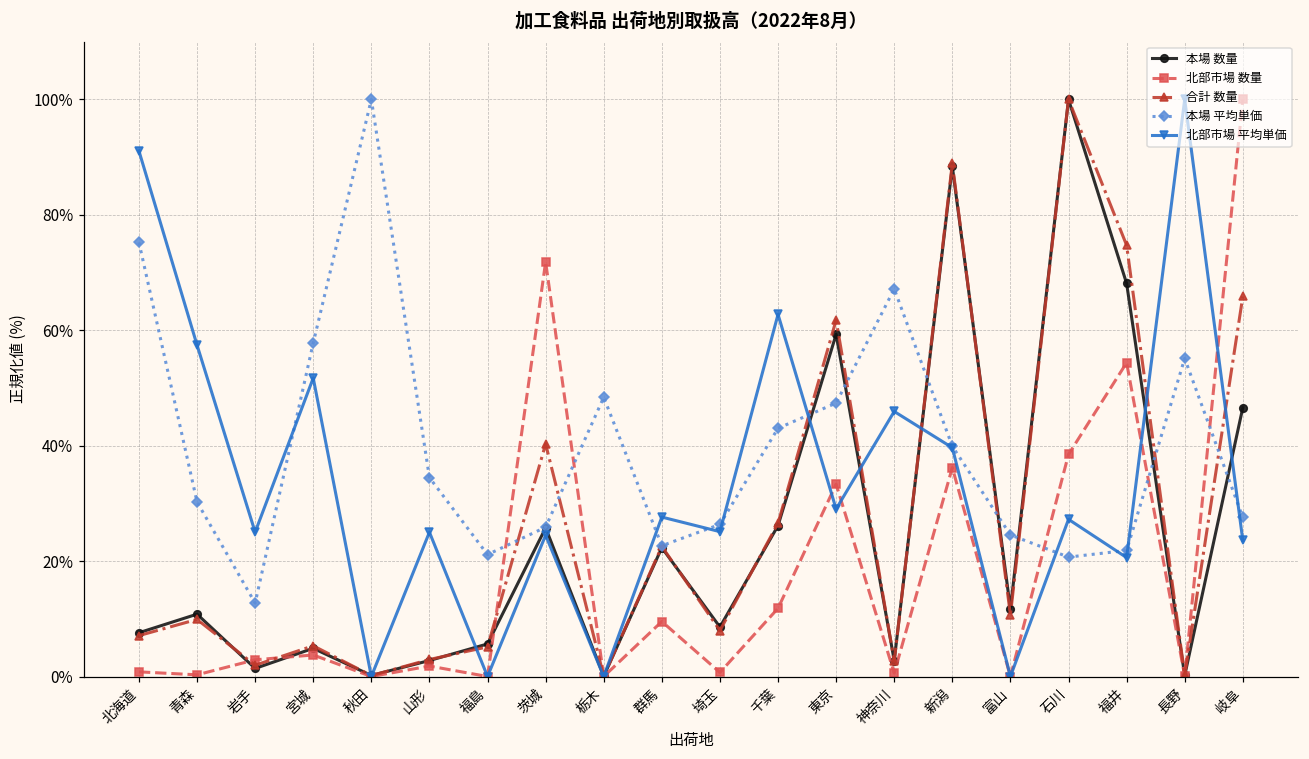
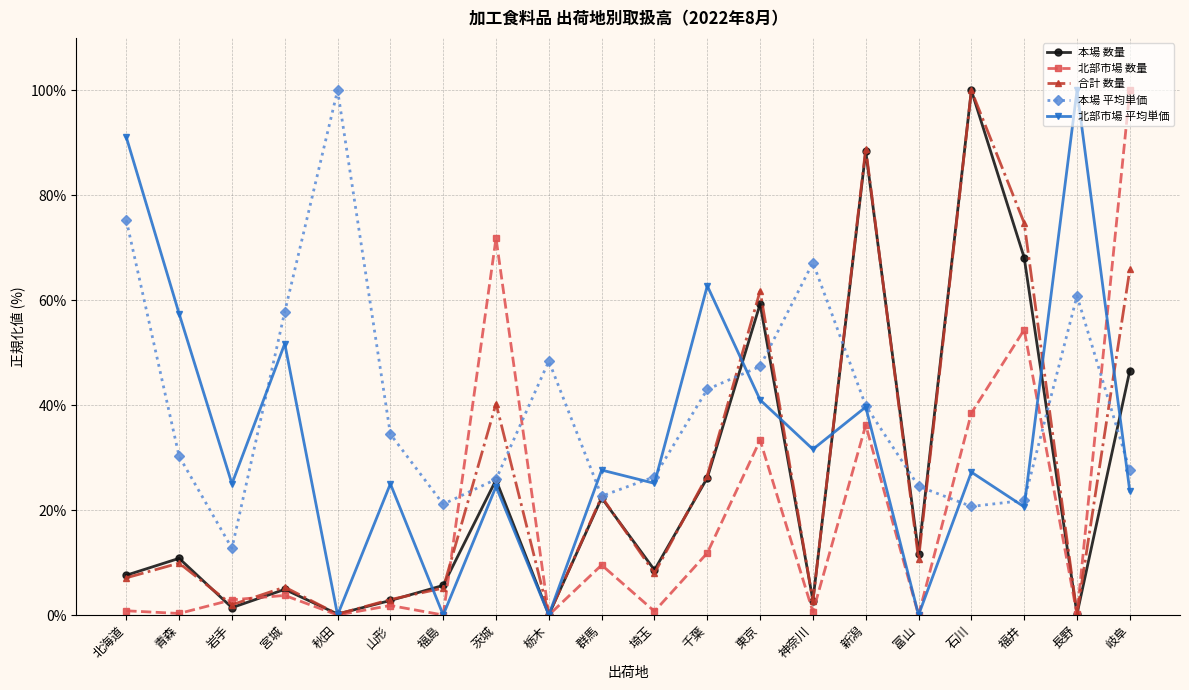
  {
    "本場 数量": {
      "北海道": "8%",
      "青森": "11%",
      "岩手": "1%",
      "福島": "6%",
      "埼玉": "9%",
      "東京": "59%",
      "新潟": "88%",
      "富山": "12%",
      "福井": "68%",
      "岐阜": "47%"
    },
    "本場 平均単価": {
      "北海道": "75%",
      "青森": "30%",
      "岩手": "13%",
      "宮城": "58%",
      "秋田": "100%",
      "山形": "34%",
      "福島": "21%",
      "栃木": "48%",
      "埼玉": "26%",
      "千葉": "43%",
      "東京": "47%",
      "神奈川": "67%",
      "富山": "25%",
      "石川": "21%",
      "福井": "22%",
-     "長野": "55%",
+     "長野": "61%",
      "岐阜": "28%"
    },
    "北部市場 平均単価": {
      "北海道": "91%",
      "青森": "57%",
      "岩手": "25%",
      "宮城": "52%",
      "山形": "25%",
      "茨城": "24%",
      "群馬": "28%",
      "埼玉": "25%",
      "千葉": "63%",
-     "東京": "29%",
-     "神奈川": "46%",
+     "東京": "41%",
+     "神奈川": "32%",
      "石川": "27%",
      "福井": "21%",
      "岐阜": "24%"
    }
  }
